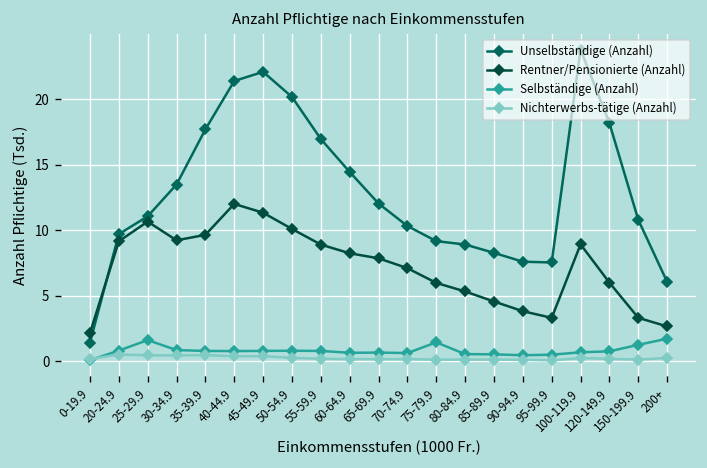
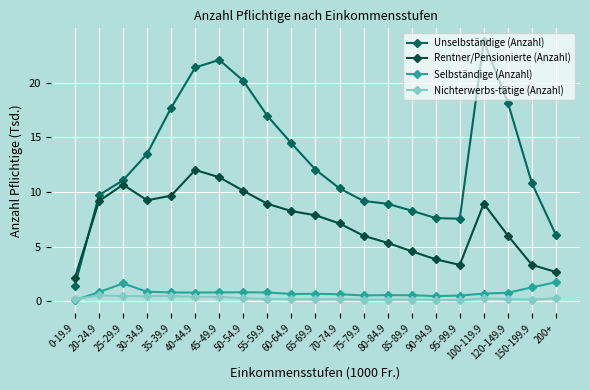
  {
    "Selbständige (Anzahl)": {
      "20-24.9": 0.8,
      "25-29.9": 1.6,
      "30-34.9": 0.9,
      "35-39.9": 0.8,
      "40-44.9": 0.8,
      "45-49.9": 0.8,
      "50-54.9": 0.8,
      "55-59.9": 0.8,
      "60-64.9": 0.7,
      "65-69.9": 0.7,
      "70-74.9": 0.6,
-     "75-79.9": 1.5,
+     "75-79.9": 0.5,
      "80-84.9": 0.5,
      "85-89.9": 0.5,
      "90-94.9": 0.5,
      "95-99.9": 0.5,
      "100-119.9": 0.7,
      "120-149.9": 0.8,
      "150-199.9": 1.3,
      "200+": 1.7
    },
    "Nichterwerbs-tätige (Anzahl)": {
      "20-24.9": 0.5,
      "25-29.9": 0.5,
      "30-34.9": 0.5,
      "35-39.9": 0.5,
      "40-44.9": 0.4,
      "45-49.9": 0.4,
      "50-54.9": 0.3,
      "55-59.9": 0.2,
      "60-64.9": 0.2,
      "65-69.9": 0.2,
      "70-74.9": 0.2,
      "75-79.9": 0.1,
      "80-84.9": 0.1,
      "85-89.9": 0.1,
      "90-94.9": 0.1,
      "95-99.9": 0.1,
      "100-119.9": 0.3,
      "120-149.9": 0.2,
      "150-199.9": 0.1,
      "200+": 0.3
    }
  }
